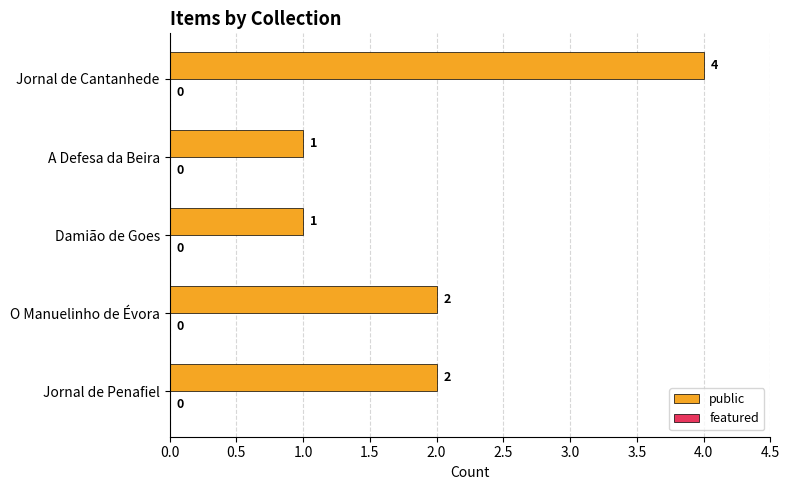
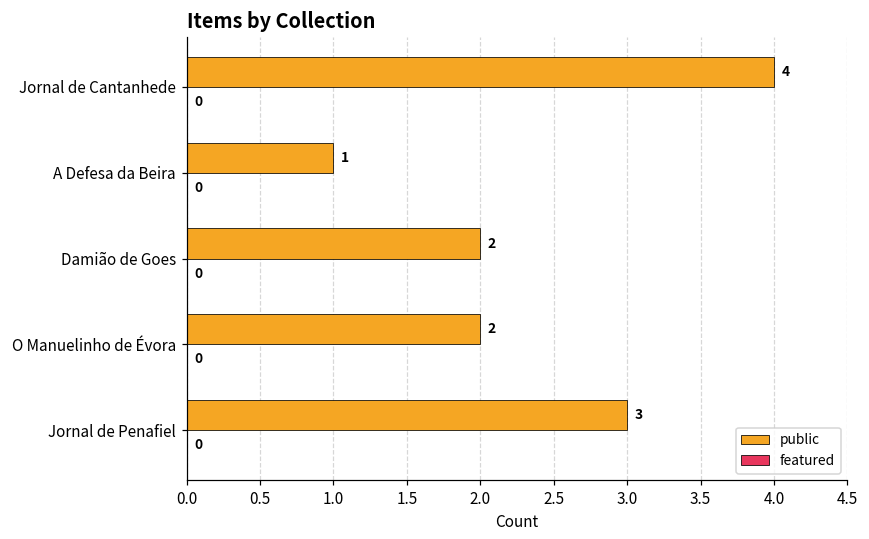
  {
    "public": {
      "Jornal de Cantanhede": 4,
      "A Defesa da Beira": 1,
-     "Damião de Goes": 1,
+     "Damião de Goes": 2,
      "O Manuelinho de Évora": 2,
-     "Jornal de Penafiel": 2
+     "Jornal de Penafiel": 3
    },
    "featured": {
      "Jornal de Cantanhede": 0,
      "A Defesa da Beira": 0,
      "Damião de Goes": 0,
      "O Manuelinho de Évora": 0,
      "Jornal de Penafiel": 0
    }
  }
